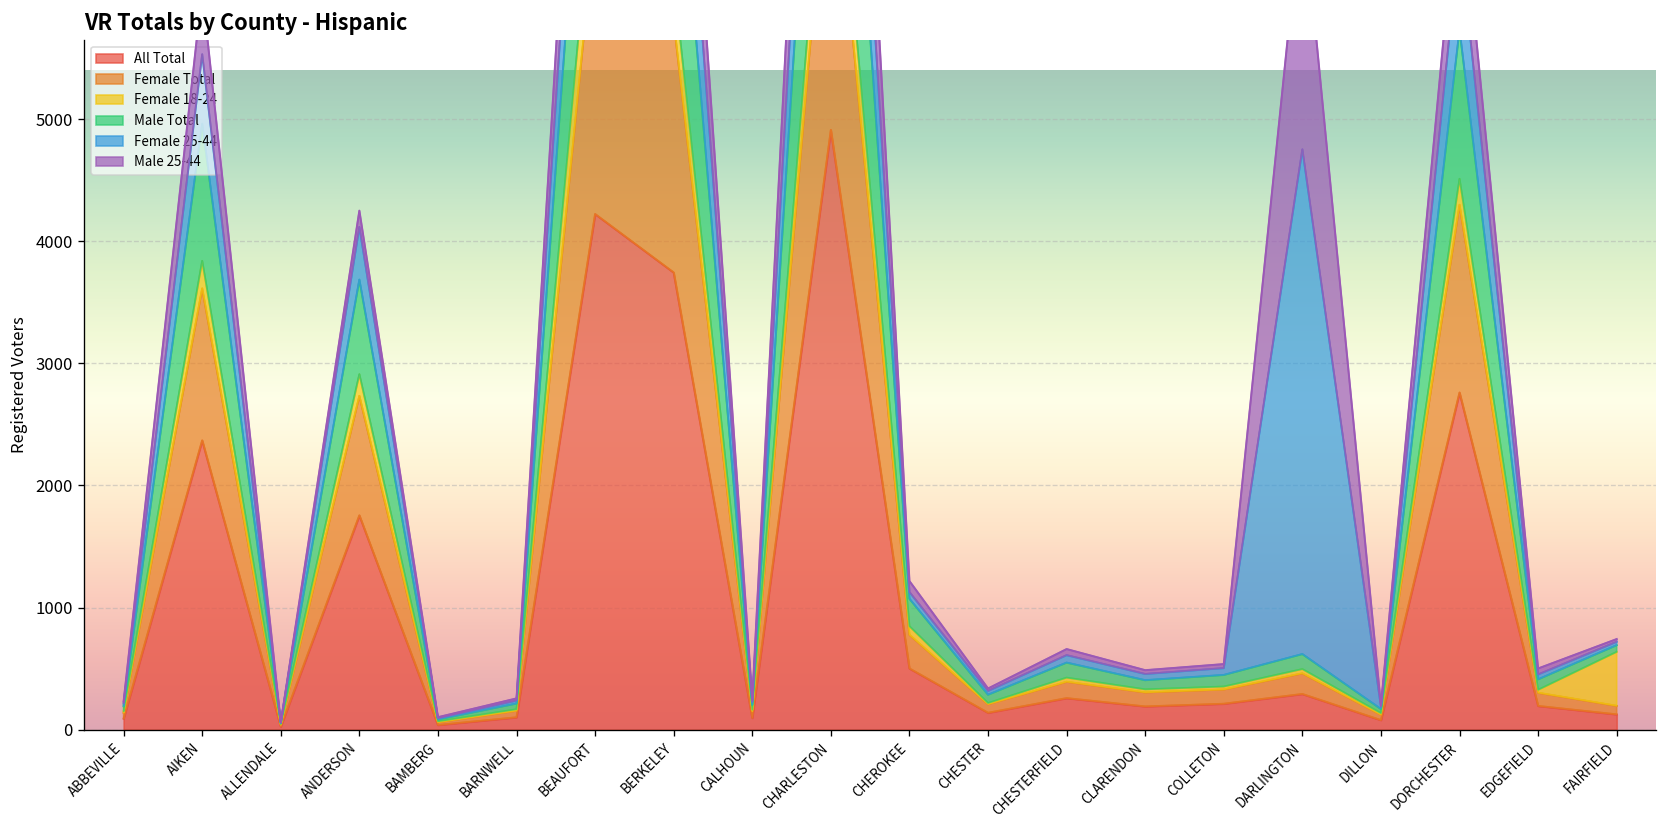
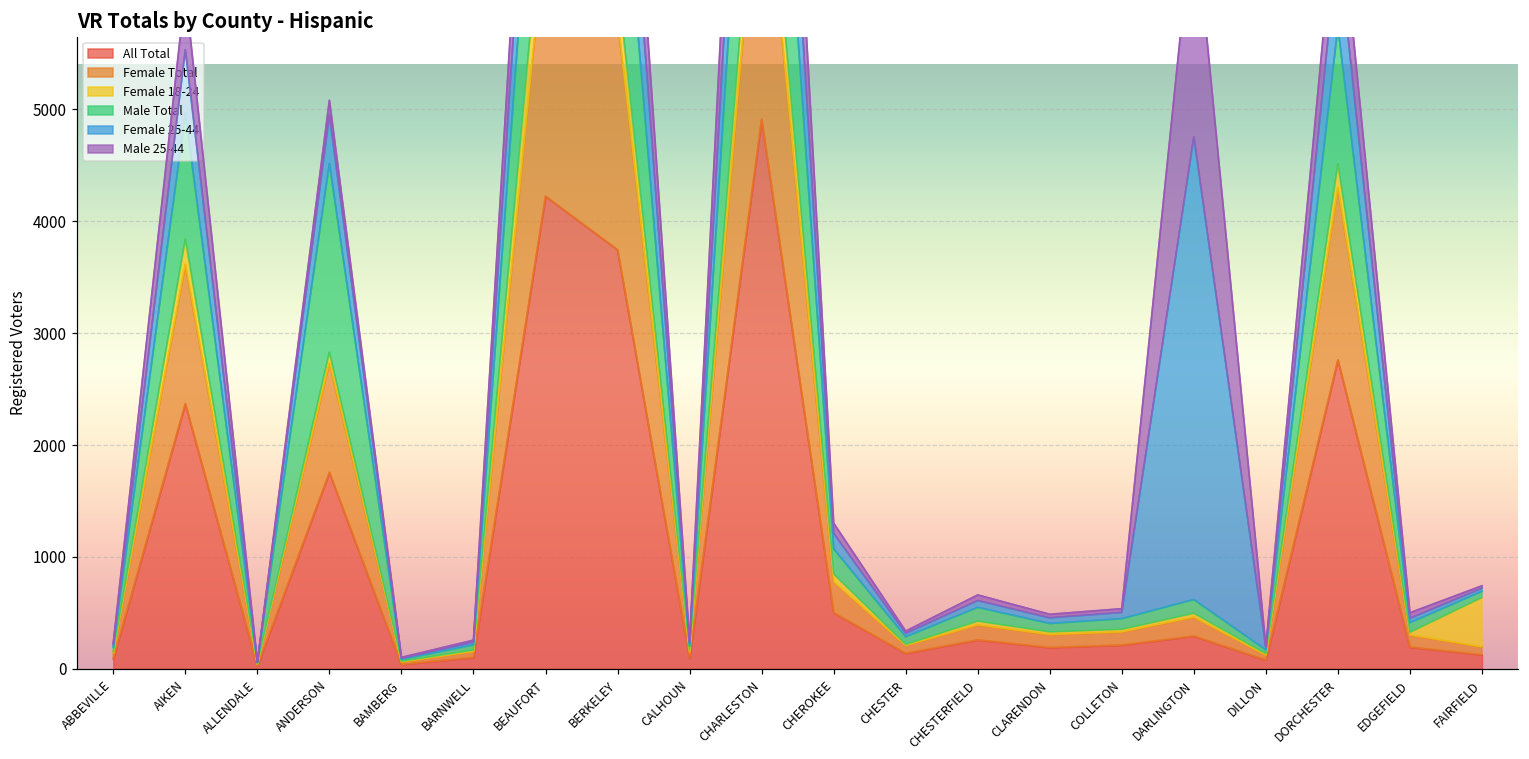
  {
    "Female 18-24": {
      "AIKEN": 230,
-     "ANDERSON": 180,
+     "ANDERSON": 90,
      "CHEROKEE": 70,
      "CHESTERFIELD": 30,
      "DARLINGTON": 40,
      "DORCHESTER": 210,
      "FAIRFIELD": 440
    },
    "Male Total": {
-     "ANDERSON": 780,
+     "ANDERSON": 1690,
      "CHEROKEE": 230,
      "CHESTER": 70,
      "CHESTERFIELD": 120,
      "CLARENDON": 80,
      "COLLETON": 100,
      "DARLINGTON": 120,
      "EDGEFIELD": 90,
      "FAIRFIELD": 60
    },
    "Female 25-44": {
      "ANDERSON": 430,
-     "CHEROKEE": 60,
+     "CHEROKEE": 140,
      "CHESTERFIELD": 60,
      "CLARENDON": 50,
      "COLLETON": 60,
      "DARLINGTON": 4130,
      "EDGEFIELD": 40
    },
    "Male 25-44": {
      "ANDERSON": 130,
      "CHEROKEE": 90,
      "CHESTERFIELD": 50,
      "CLARENDON": 30,
      "COLLETON": 30,
      "EDGEFIELD": 50
    }
  }
